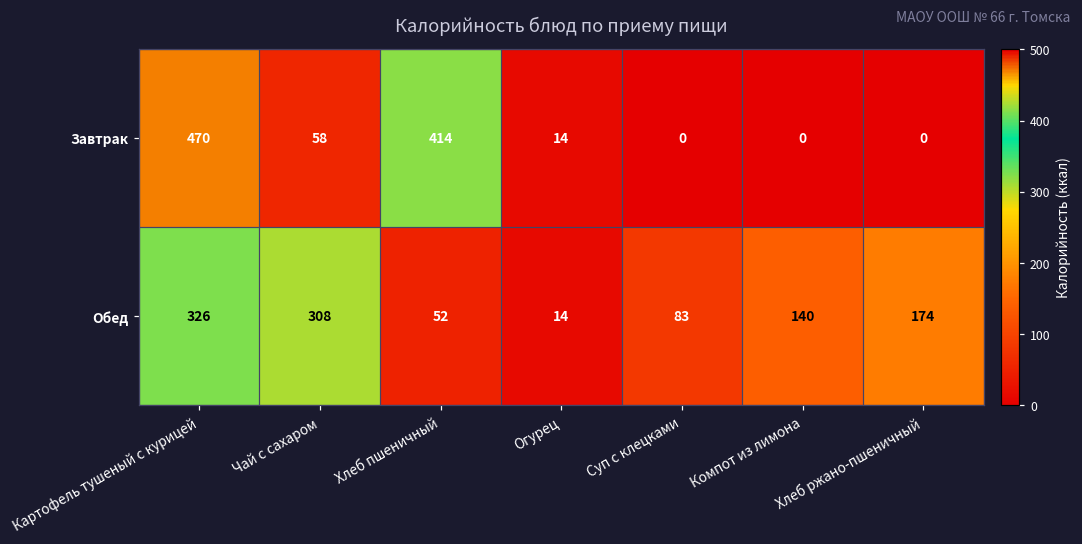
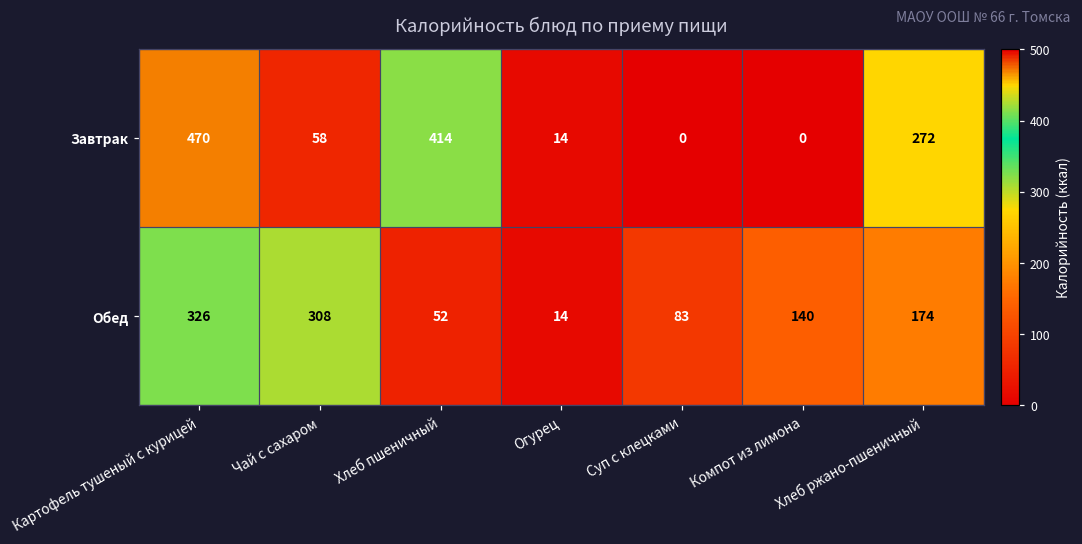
  {
    "Завтрак": {
      "Картофель тушеный с курицей": 470,
      "Чай с сахаром": 58,
      "Хлеб пшеничный": 414,
      "Огурец": 14,
      "Суп с клецками": 0,
      "Компот из лимона": 0,
-     "Хлеб ржано-пшеничный": 0
+     "Хлеб ржано-пшеничный": 272
    },
    "Обед": {
      "Картофель тушеный с курицей": 326,
      "Чай с сахаром": 308,
      "Хлеб пшеничный": 52,
      "Огурец": 14,
      "Суп с клецками": 83,
      "Компот из лимона": 140,
      "Хлеб ржано-пшеничный": 174
    }
  }
